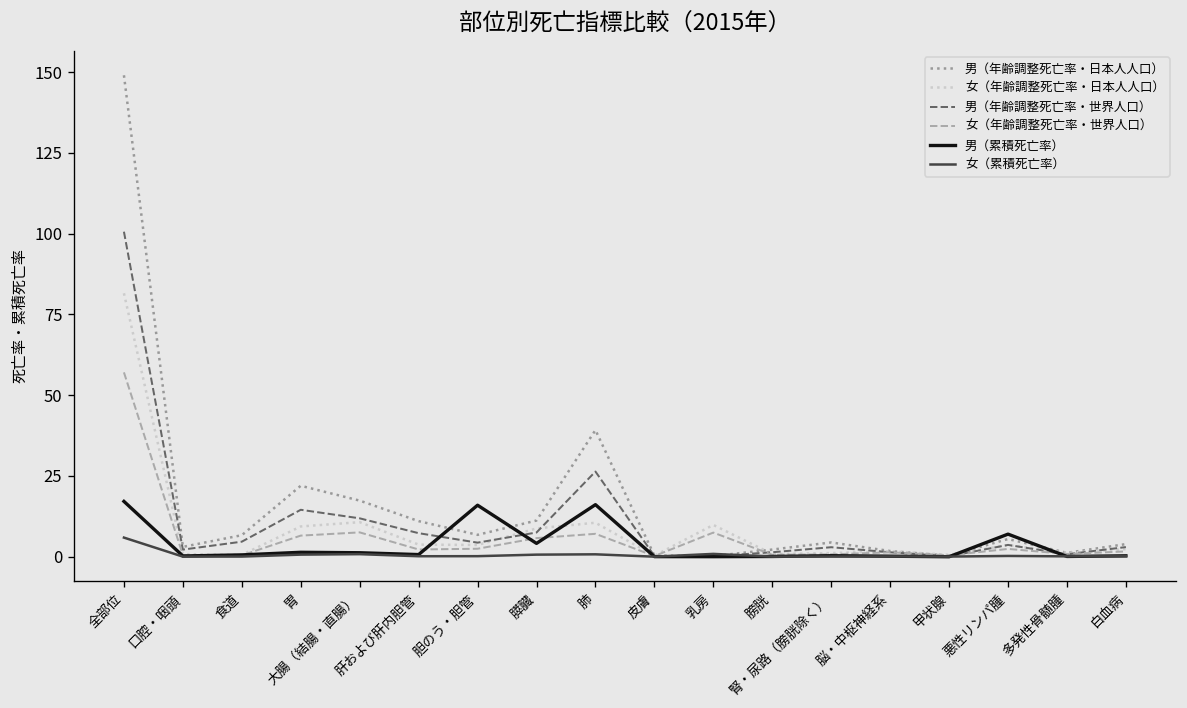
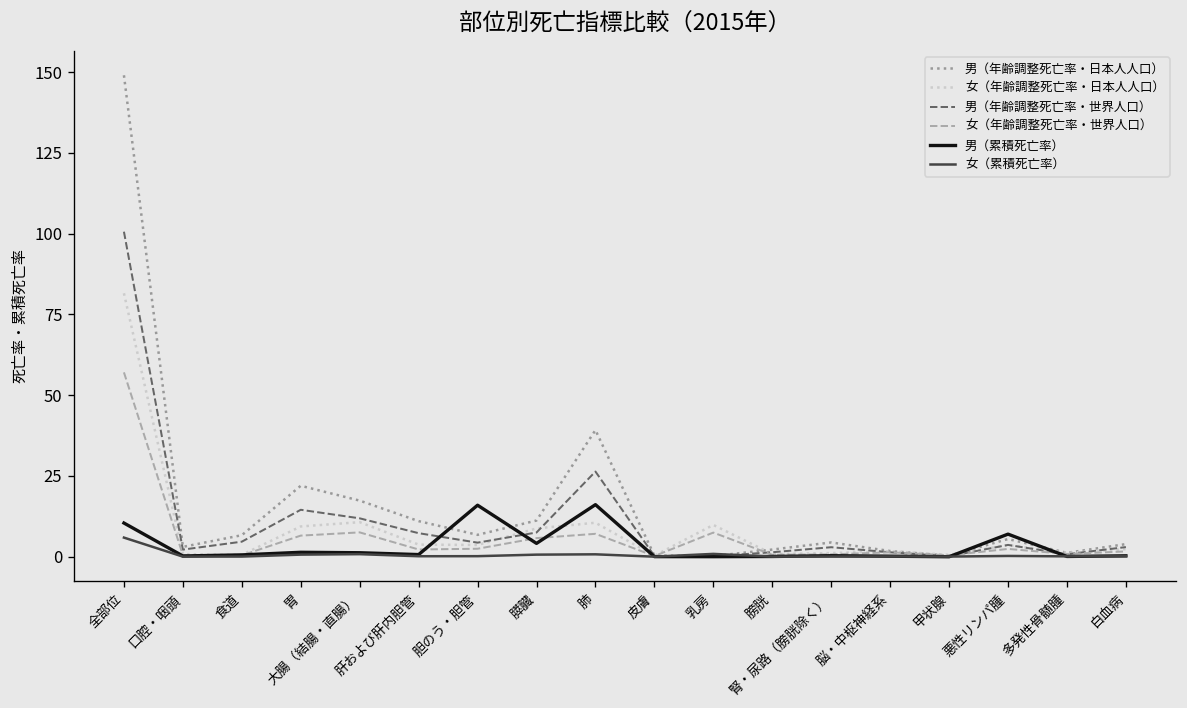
  {
    "男（累積死亡率）": {
-     "全部位": 17,
+     "全部位": 10,
      "胆のう・胆管": 16,
      "膵臓": 4,
      "肺": 16,
      "悪性リンパ腫": 7
    }
  }
